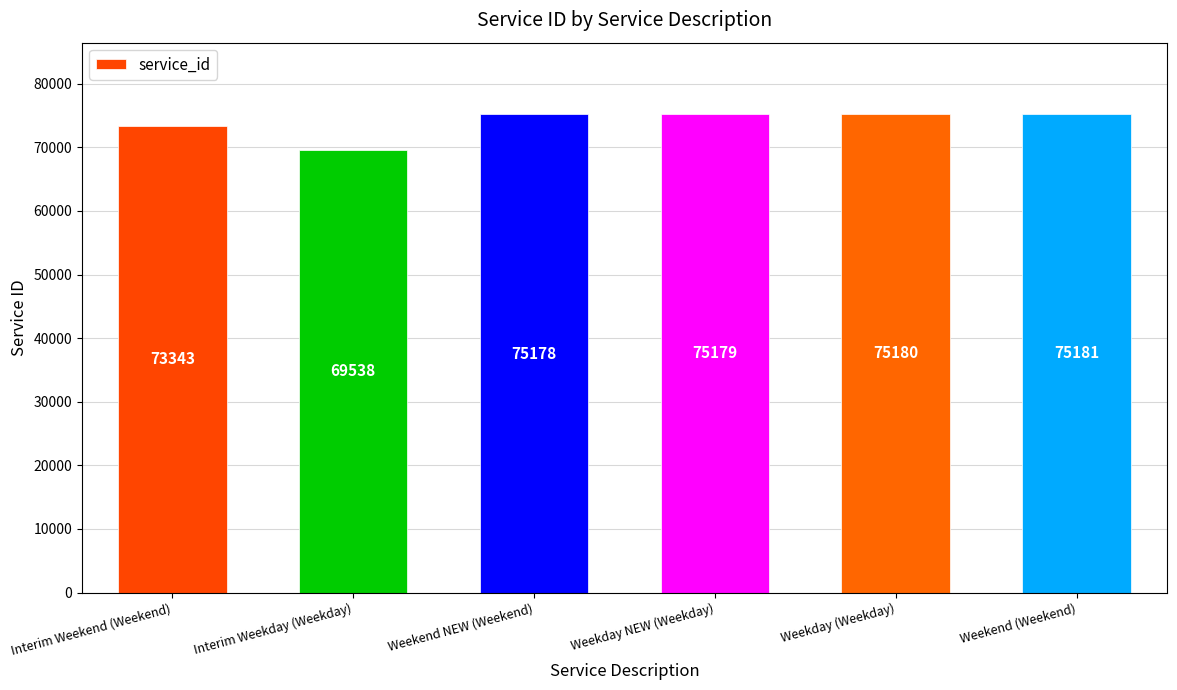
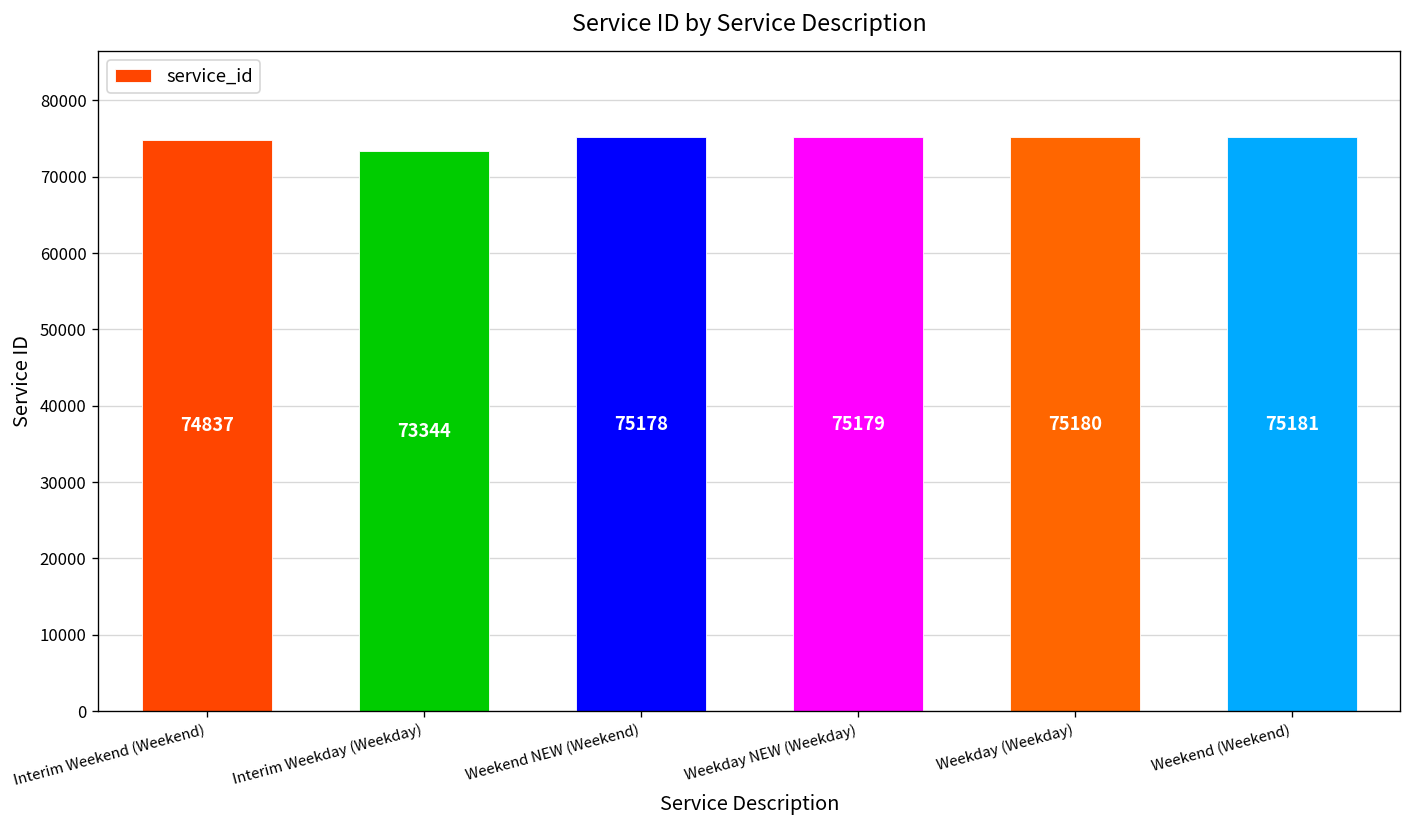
  {
-   "Interim Weekend (Weekend)": 73343,
-   "Interim Weekday (Weekday)": 69538,
+   "Interim Weekend (Weekend)": 74837,
+   "Interim Weekday (Weekday)": 73344,
    "Weekend NEW (Weekend)": 75178,
    "Weekday NEW (Weekday)": 75179,
    "Weekday (Weekday)": 75180,
    "Weekend (Weekend)": 75181
  }
